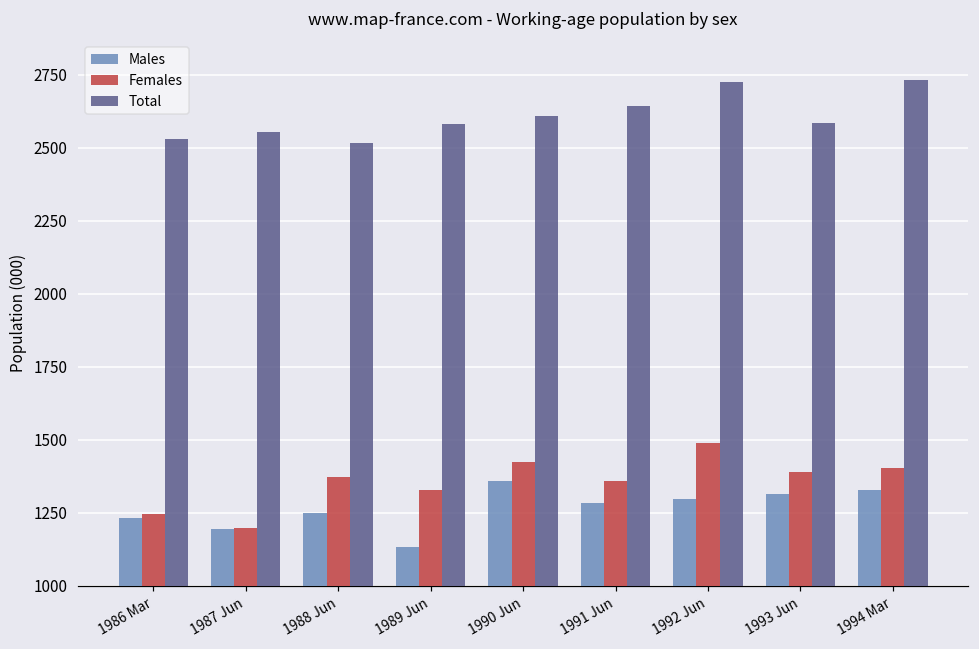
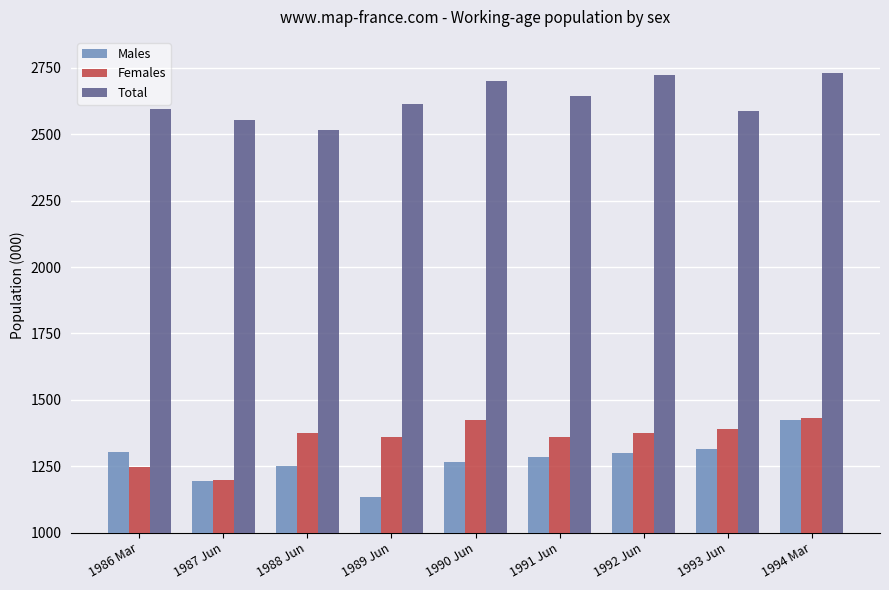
  {
    "Males": {
-     "1986 Mar": 1230,
+     "1986 Mar": 1300,
      "1987 Jun": 1190,
      "1988 Jun": 1250,
      "1989 Jun": 1130,
-     "1990 Jun": 1360,
+     "1990 Jun": 1270,
      "1991 Jun": 1280,
      "1992 Jun": 1300,
      "1993 Jun": 1310,
-     "1994 Mar": 1330
+     "1994 Mar": 1420
    },
    "Females": {
      "1986 Mar": 1250,
      "1987 Jun": 1200,
      "1988 Jun": 1370,
-     "1989 Jun": 1330,
+     "1989 Jun": 1360,
      "1990 Jun": 1420,
      "1991 Jun": 1360,
-     "1992 Jun": 1490,
+     "1992 Jun": 1370,
      "1993 Jun": 1390,
-     "1994 Mar": 1400
+     "1994 Mar": 1430
    },
    "Total": {
-     "1986 Mar": 2530,
+     "1986 Mar": 2600,
      "1987 Jun": 2550,
      "1988 Jun": 2510,
-     "1989 Jun": 2580,
-     "1990 Jun": 2610,
+     "1989 Jun": 2610,
+     "1990 Jun": 2700,
      "1991 Jun": 2640,
      "1992 Jun": 2720,
      "1993 Jun": 2590,
      "1994 Mar": 2730
    }
  }
